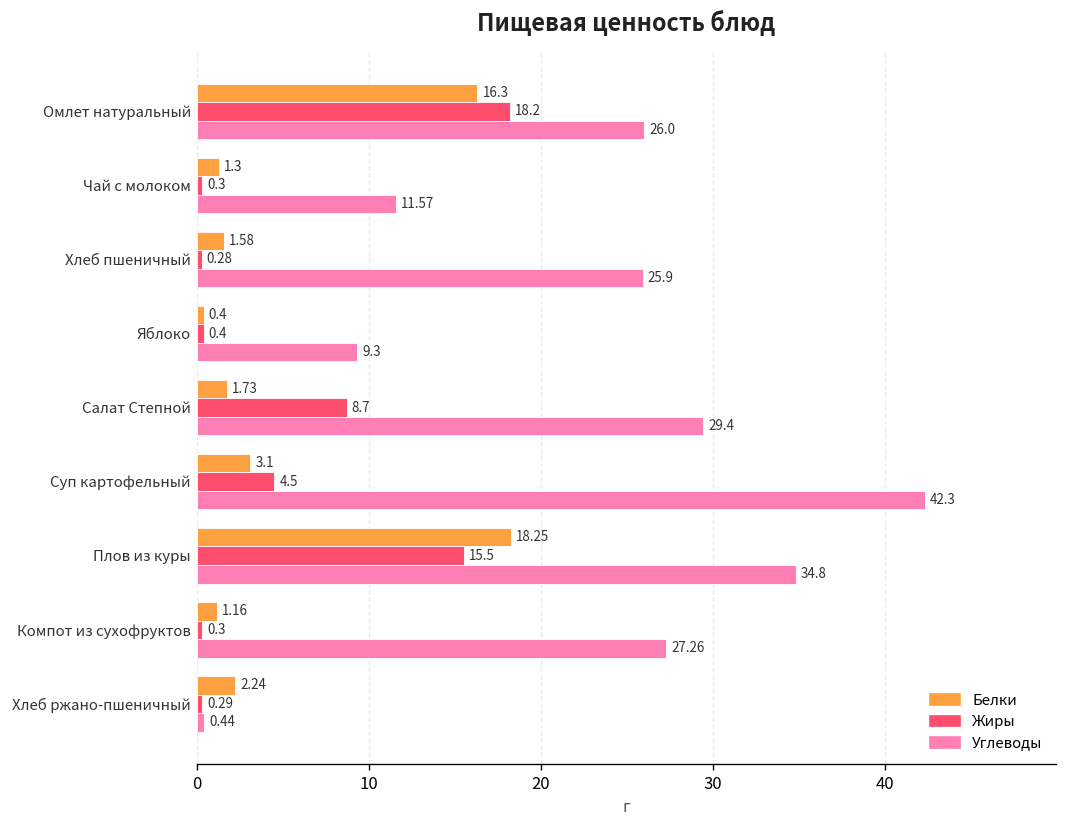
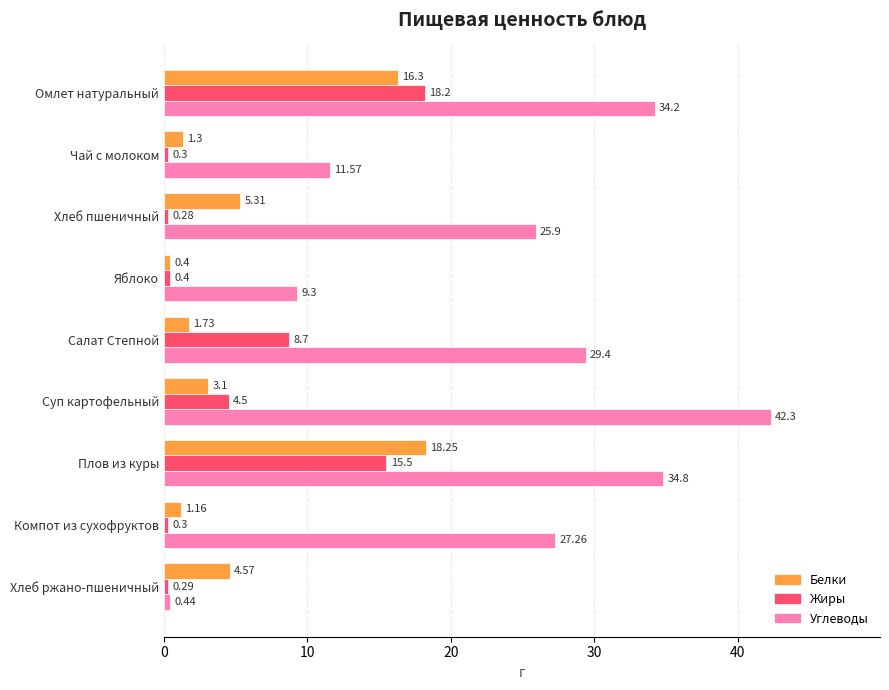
  {
    "Белки": {
      "Омлет натуральный": 16.3,
      "Чай с молоком": 1.3,
-     "Хлеб пшеничный": 1.58,
+     "Хлеб пшеничный": 5.31,
      "Яблоко": 0.4,
      "Салат Степной": 1.73,
      "Суп картофельный": 3.1,
      "Плов из куры": 18.25,
      "Компот из сухофруктов": 1.16,
-     "Хлеб ржано-пшеничный": 2.24
+     "Хлеб ржано-пшеничный": 4.57
    },
    "Жиры": {
      "Омлет натуральный": 18.2,
      "Чай с молоком": 0.3,
      "Хлеб пшеничный": 0.28,
      "Яблоко": 0.4,
      "Салат Степной": 8.7,
      "Суп картофельный": 4.5,
      "Плов из куры": 15.5,
      "Компот из сухофруктов": 0.3,
      "Хлеб ржано-пшеничный": 0.29
    },
    "Углеводы": {
-     "Омлет натуральный": 26.0,
+     "Омлет натуральный": 34.2,
      "Чай с молоком": 11.57,
      "Хлеб пшеничный": 25.9,
      "Яблоко": 9.3,
      "Салат Степной": 29.4,
      "Суп картофельный": 42.3,
      "Плов из куры": 34.8,
      "Компот из сухофруктов": 27.26,
      "Хлеб ржано-пшеничный": 0.44
    }
  }
